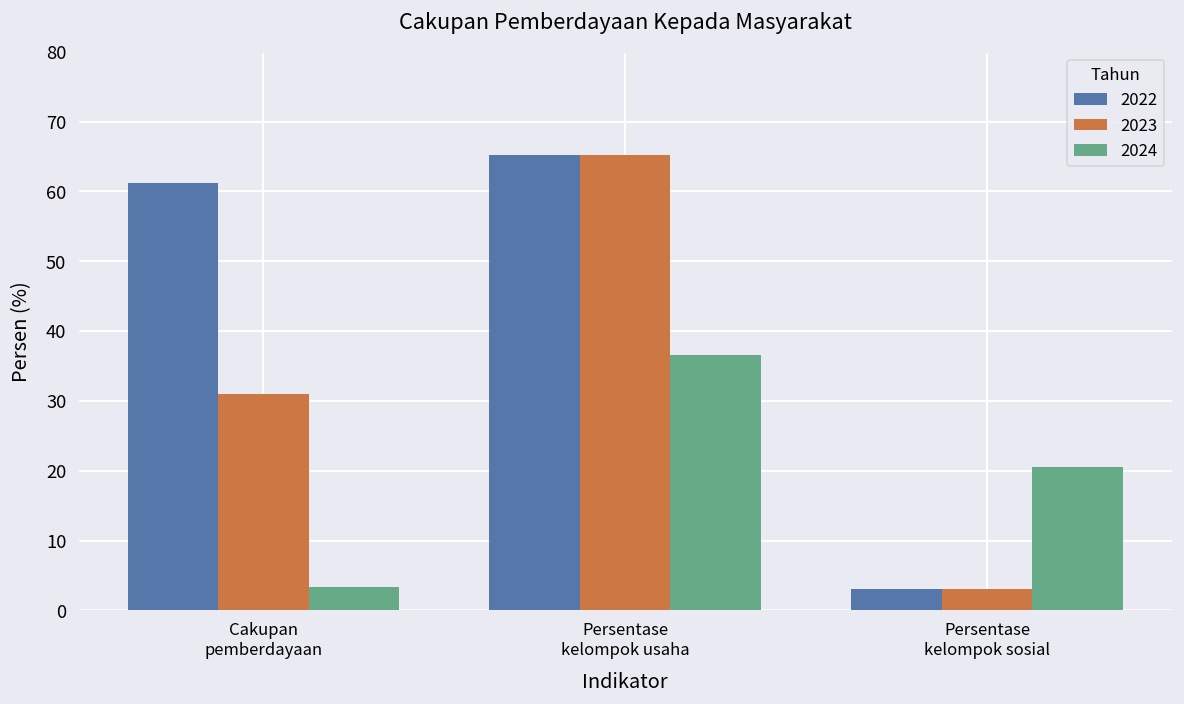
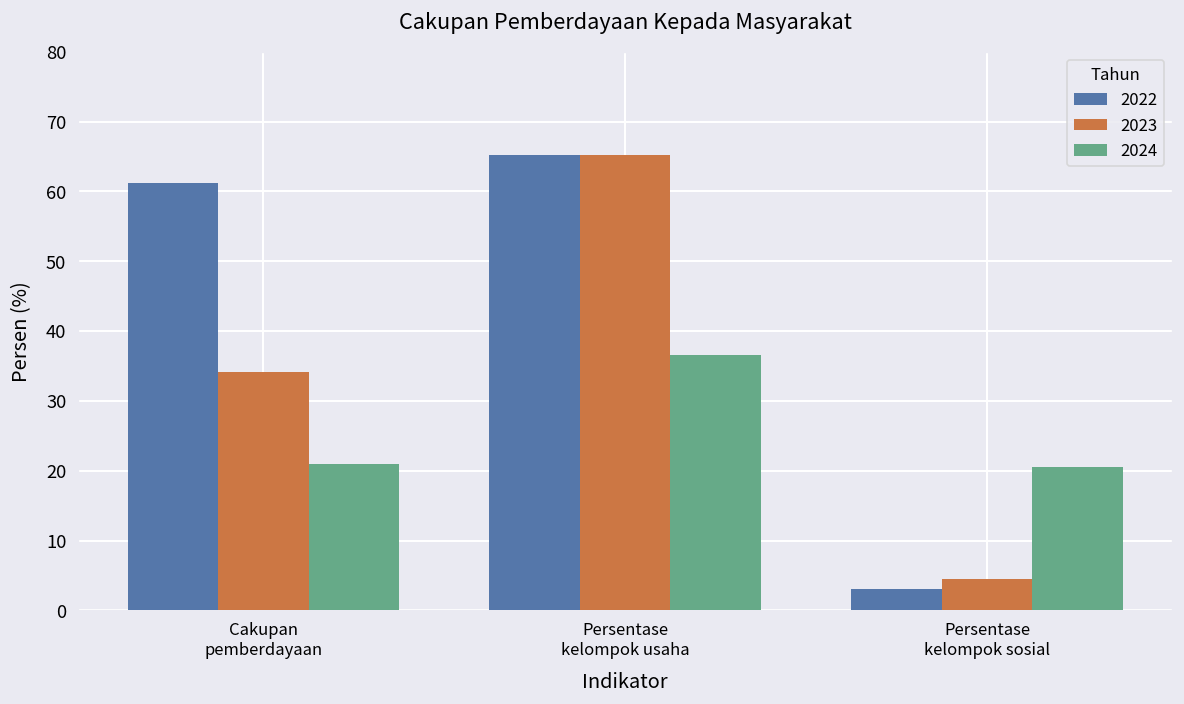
  {
    "2022": {
      "Cakupan pemberdayaan": 61,
      "Persentase kelompok usaha": 65,
      "Persentase kelompok sosial": 3
    },
    "2023": {
-     "Cakupan pemberdayaan": 31,
+     "Cakupan pemberdayaan": 34,
      "Persentase kelompok usaha": 65,
-     "Persentase kelompok sosial": 3
+     "Persentase kelompok sosial": 5
    },
    "2024": {
-     "Cakupan pemberdayaan": 3,
+     "Cakupan pemberdayaan": 21,
      "Persentase kelompok usaha": 37,
      "Persentase kelompok sosial": 21
    }
  }
